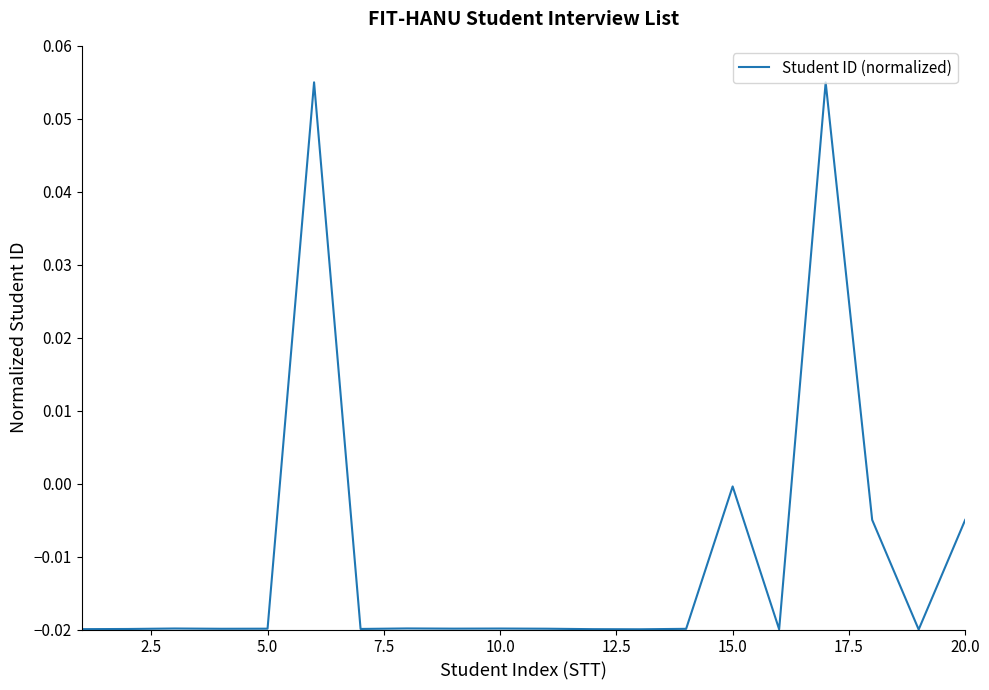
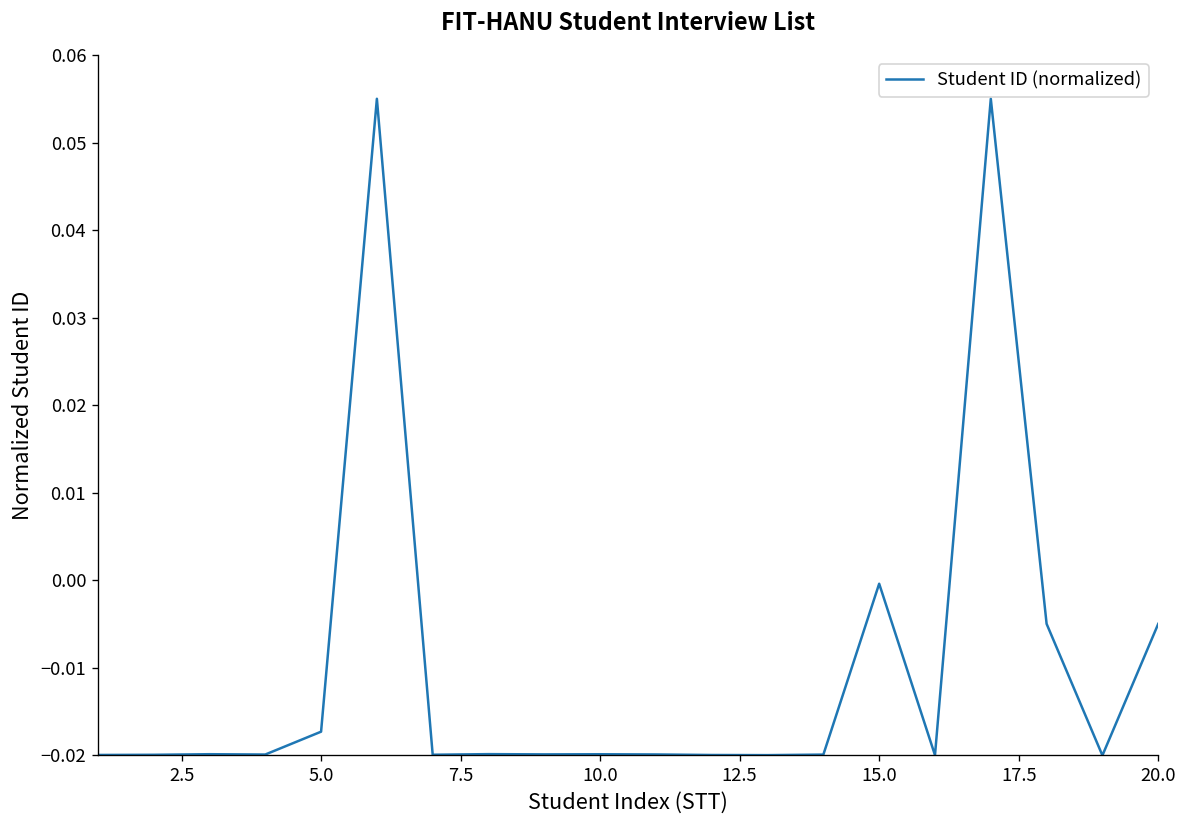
  {
-   "5.0": -0.020,
+   "5.0": -0.017,
    "10.0": -0.020,
    "15.0": 0.000,
    "20.0": -0.005
  }
